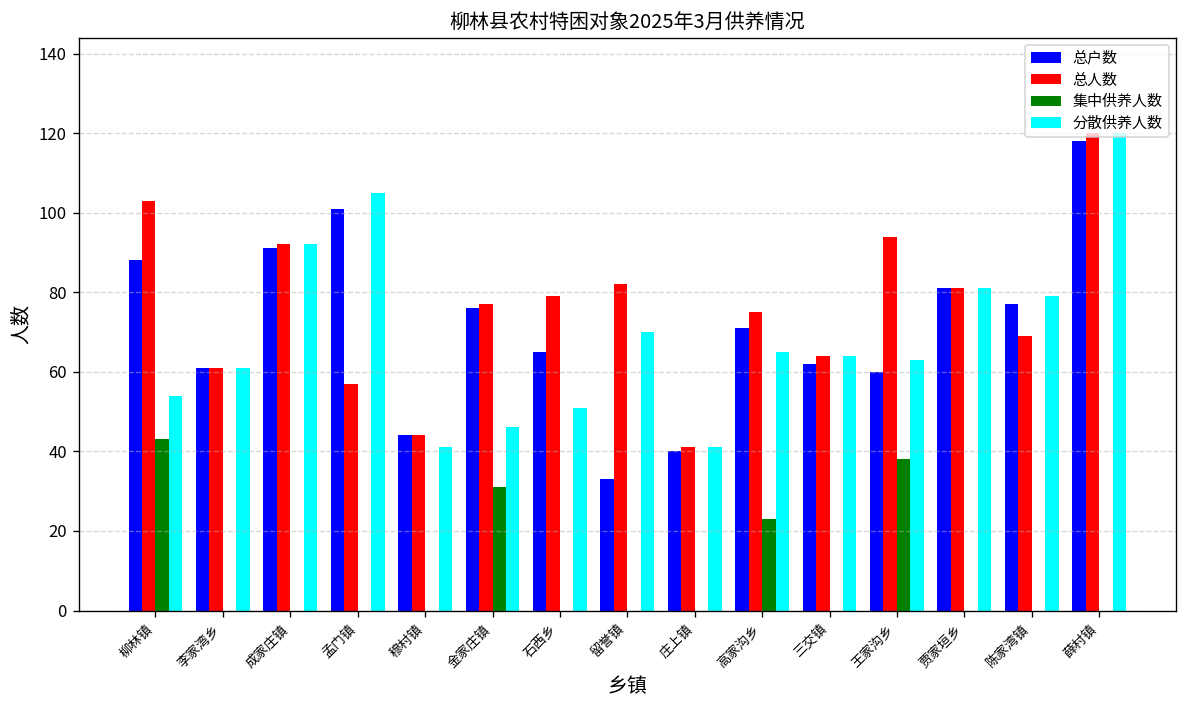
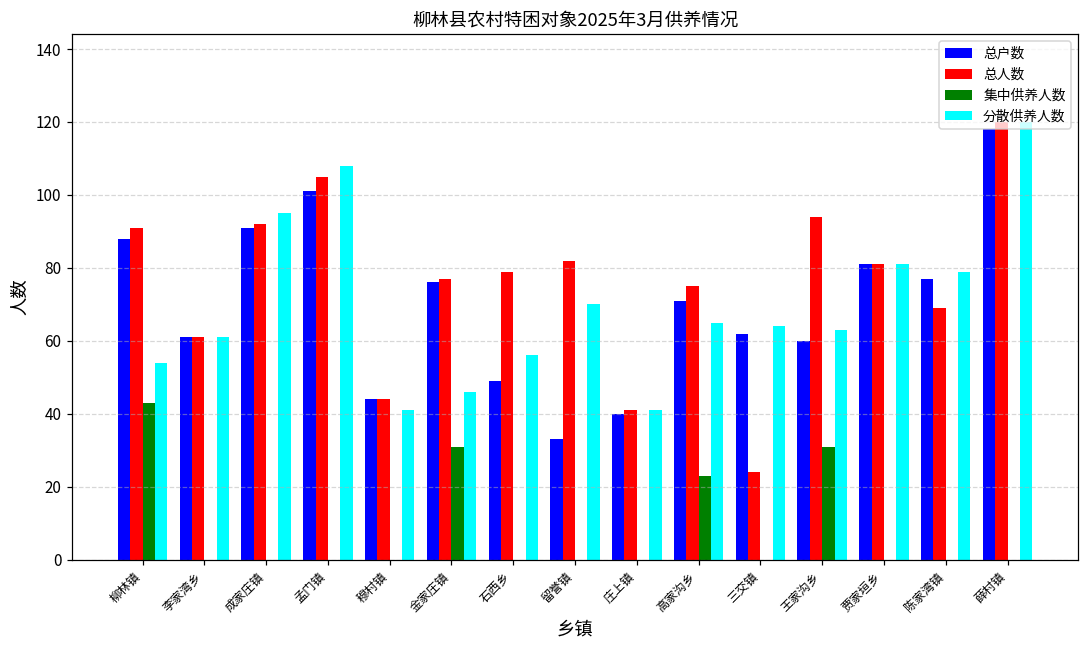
  {
    "总户数": {
      "柳林镇": 88,
      "李家湾乡": 61,
      "成家庄镇": 91,
      "孟门镇": 101,
      "穆村镇": 44,
      "金家庄镇": 76,
-     "石西乡": 65,
+     "石西乡": 49,
      "留誉镇": 33,
      "庄上镇": 40,
      "高家沟乡": 71,
      "三交镇": 62,
      "王家沟乡": 60,
      "贾家垣乡": 81,
      "陈家湾镇": 77
    },
    "总人数": {
-     "柳林镇": 103,
+     "柳林镇": 91,
      "李家湾乡": 61,
      "成家庄镇": 92,
-     "孟门镇": 57,
+     "孟门镇": 105,
      "穆村镇": 44,
      "金家庄镇": 77,
      "石西乡": 79,
      "留誉镇": 82,
      "庄上镇": 41,
      "高家沟乡": 75,
-     "三交镇": 64,
+     "三交镇": 24,
      "王家沟乡": 94,
      "贾家垣乡": 81,
      "陈家湾镇": 69
    },
    "集中供养人数": {
      "柳林镇": 43,
      "李家湾乡": 0,
      "成家庄镇": 0,
      "孟门镇": 0,
      "穆村镇": 0,
      "金家庄镇": 31,
      "石西乡": 0,
      "留誉镇": 0,
      "庄上镇": 0,
      "高家沟乡": 23,
      "三交镇": 0,
-     "王家沟乡": 38,
+     "王家沟乡": 31,
      "贾家垣乡": 0,
      "陈家湾镇": 0,
      "薛村镇": 0
    },
    "分散供养人数": {
      "柳林镇": 54,
      "李家湾乡": 61,
-     "成家庄镇": 92,
-     "孟门镇": 105,
+     "成家庄镇": 95,
+     "孟门镇": 108,
      "穆村镇": 41,
      "金家庄镇": 46,
-     "石西乡": 51,
+     "石西乡": 56,
      "留誉镇": 70,
      "庄上镇": 41,
      "高家沟乡": 65,
      "三交镇": 64,
      "王家沟乡": 63,
      "贾家垣乡": 81,
      "陈家湾镇": 79
    }
  }
